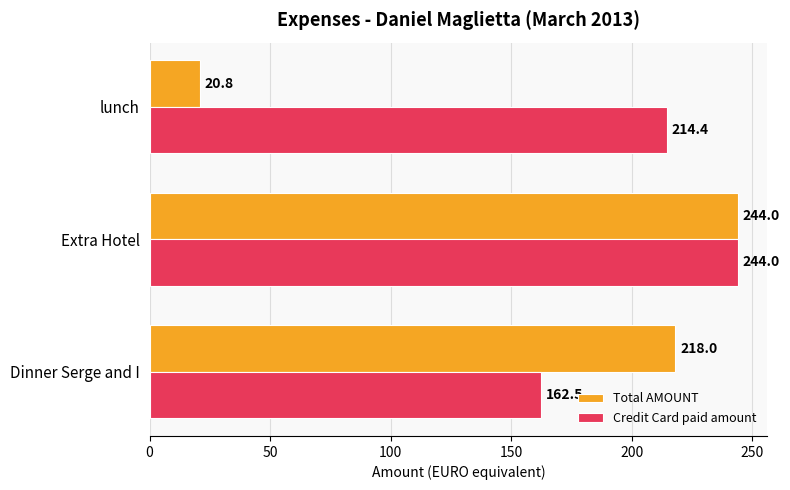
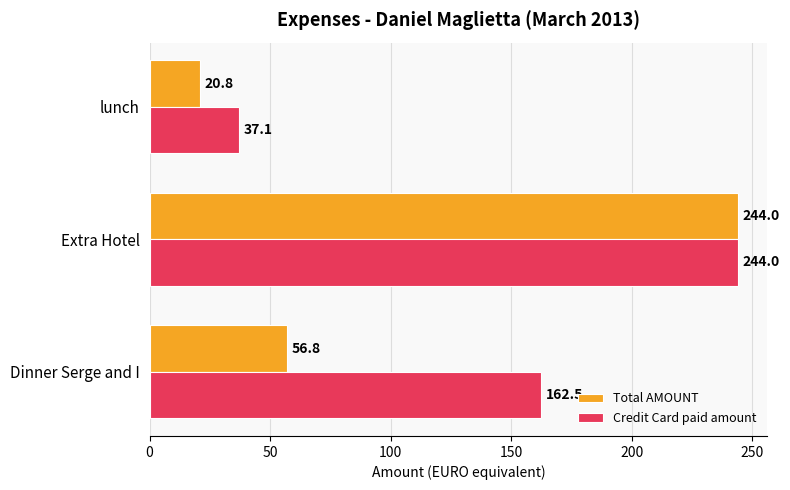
  {
    "Total AMOUNT": {
      "lunch": 20.8,
      "Extra Hotel": 244.0,
-     "Dinner Serge and I": 218.0
+     "Dinner Serge and I": 56.8
    },
    "Credit Card paid amount": {
-     "lunch": 214.4,
+     "lunch": 37.1,
      "Extra Hotel": 244.0,
      "Dinner Serge and I": 162.5
    }
  }
